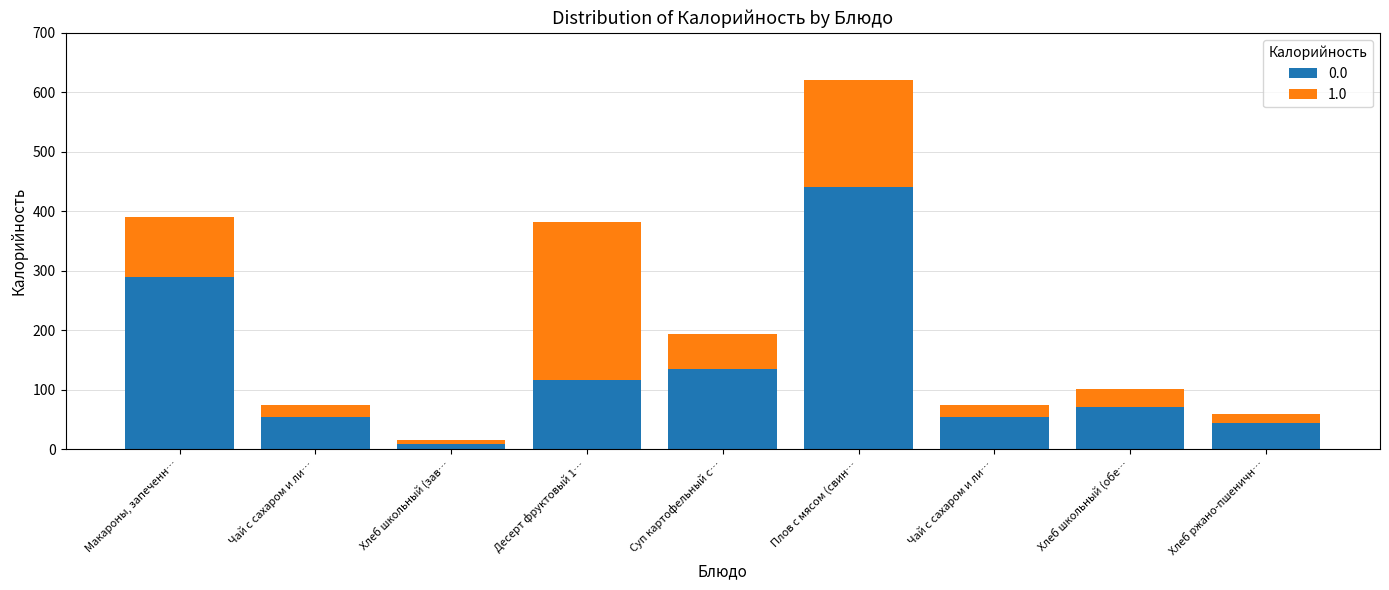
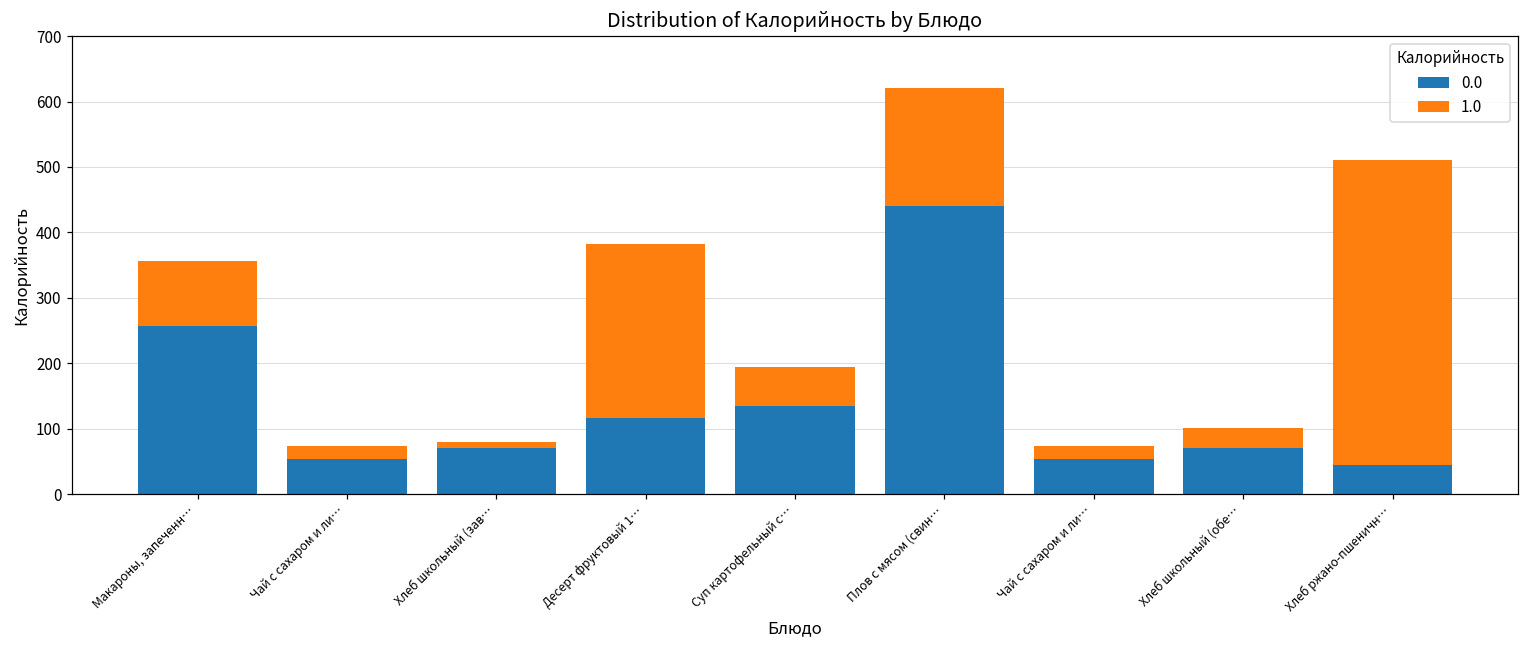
  {
    "0.0": {
-     "Макароны, запеченн…": 290,
-     "Хлеб школьный (зав…": 10,
+     "Макароны, запеченн…": 260,
+     "Хлеб школьный (зав…": 70,
      "Десерт фруктовый 1…": 120,
      "Суп картофельный с…": 130,
      "Плов с мясом (свин…": 440,
      "Хлеб школьный (обе…": 70,
      "Хлеб ржано-пшеничн…": 40
    },
    "1.0": {
      "Макароны, запеченн…": 100,
      "Хлеб школьный (зав…": 10,
      "Десерт фруктовый 1…": 270,
      "Суп картофельный с…": 60,
      "Плов с мясом (свин…": 180,
      "Хлеб школьный (обе…": 30,
-     "Хлеб ржано-пшеничн…": 20
+     "Хлеб ржано-пшеничн…": 470
    }
  }
